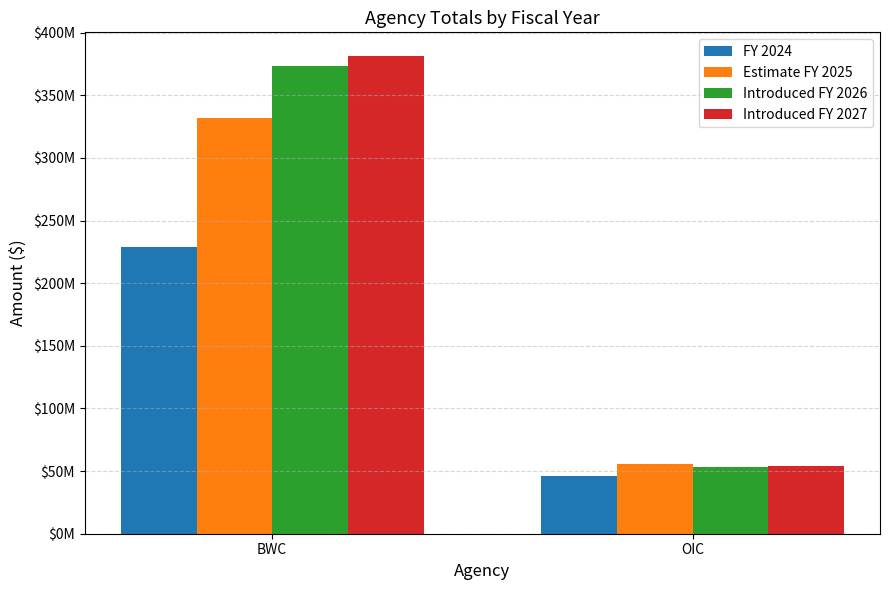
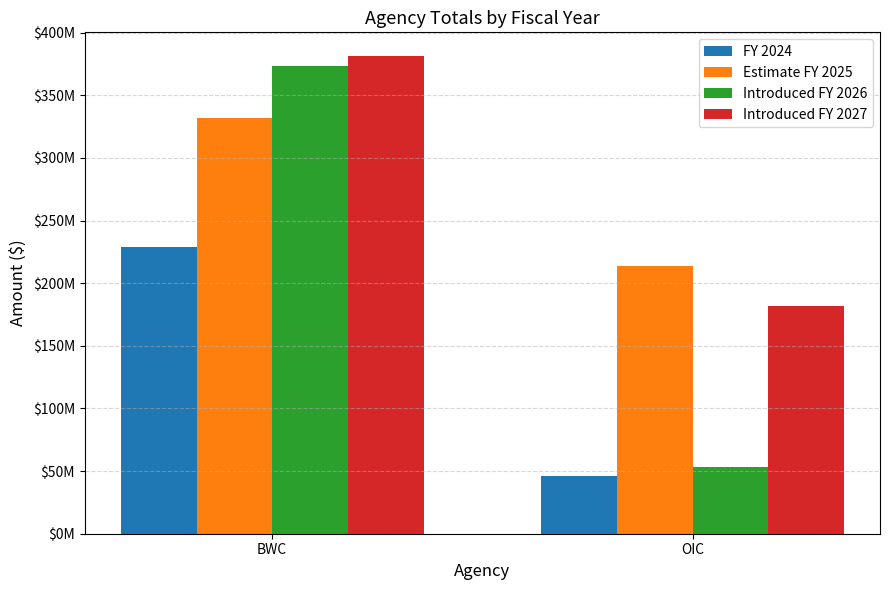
  {
    "FY 2024": {
      "BWC": "$229000000",
      "OIC": "$46000000"
    },
    "Estimate FY 2025": {
      "BWC": "$332000000",
-     "OIC": "$56000000"
+     "OIC": "$214000000"
    },
    "Introduced FY 2026": {
      "BWC": "$374000000",
      "OIC": "$53000000"
    },
    "Introduced FY 2027": {
      "BWC": "$381000000",
-     "OIC": "$54000000"
+     "OIC": "$182000000"
    }
  }
